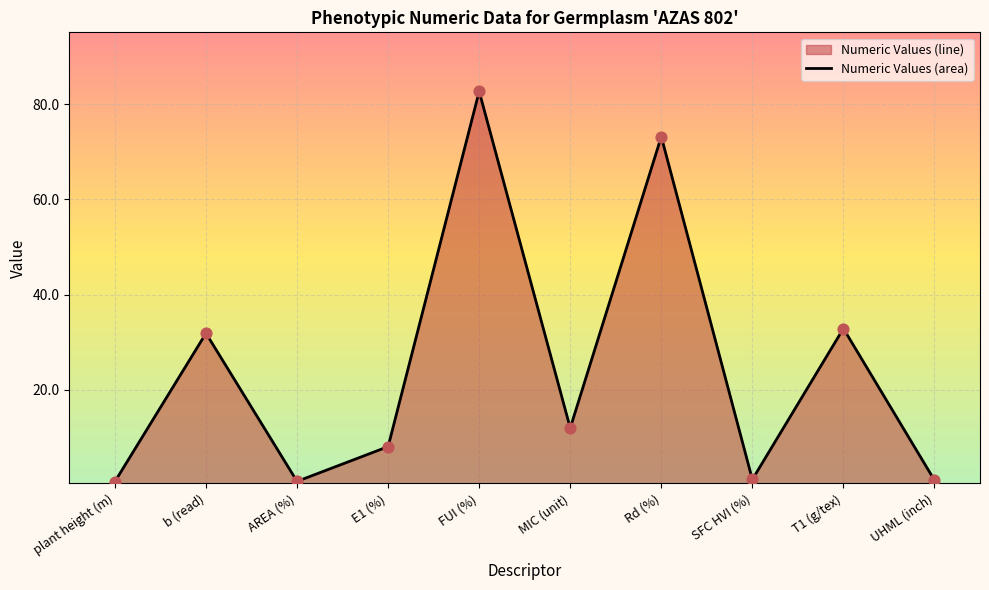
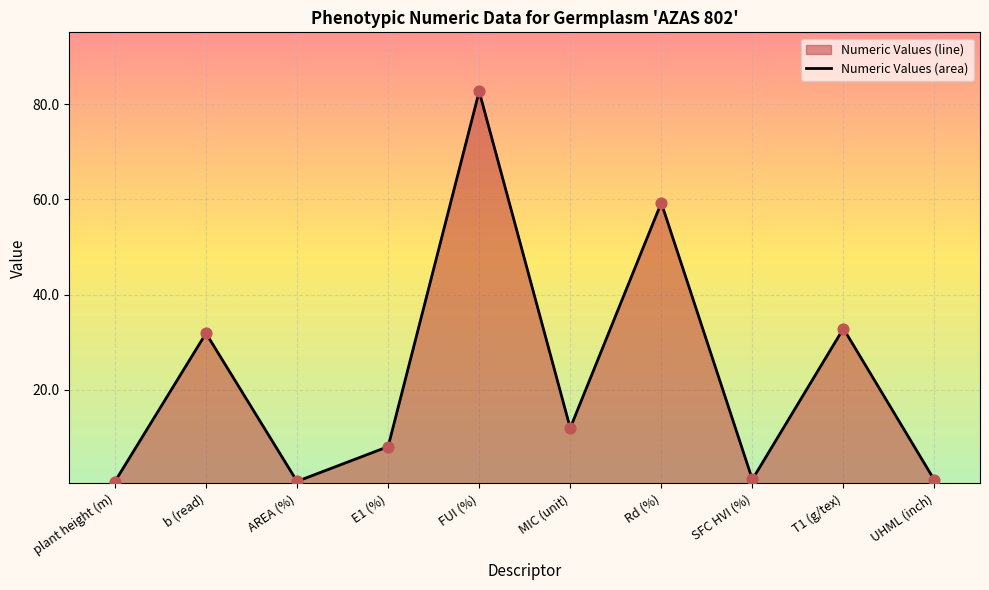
  {
    "plant height (m)": 1,
    "b (read)": 32,
    "AREA (%)": 1,
    "E1 (%)": 8,
    "FUI (%)": 83,
    "MIC (unit)": 12,
-   "Rd (%)": 73,
+   "Rd (%)": 59,
    "SFC HVI (%)": 1,
    "T1 (g/tex)": 33,
    "UHML (inch)": 1
  }
